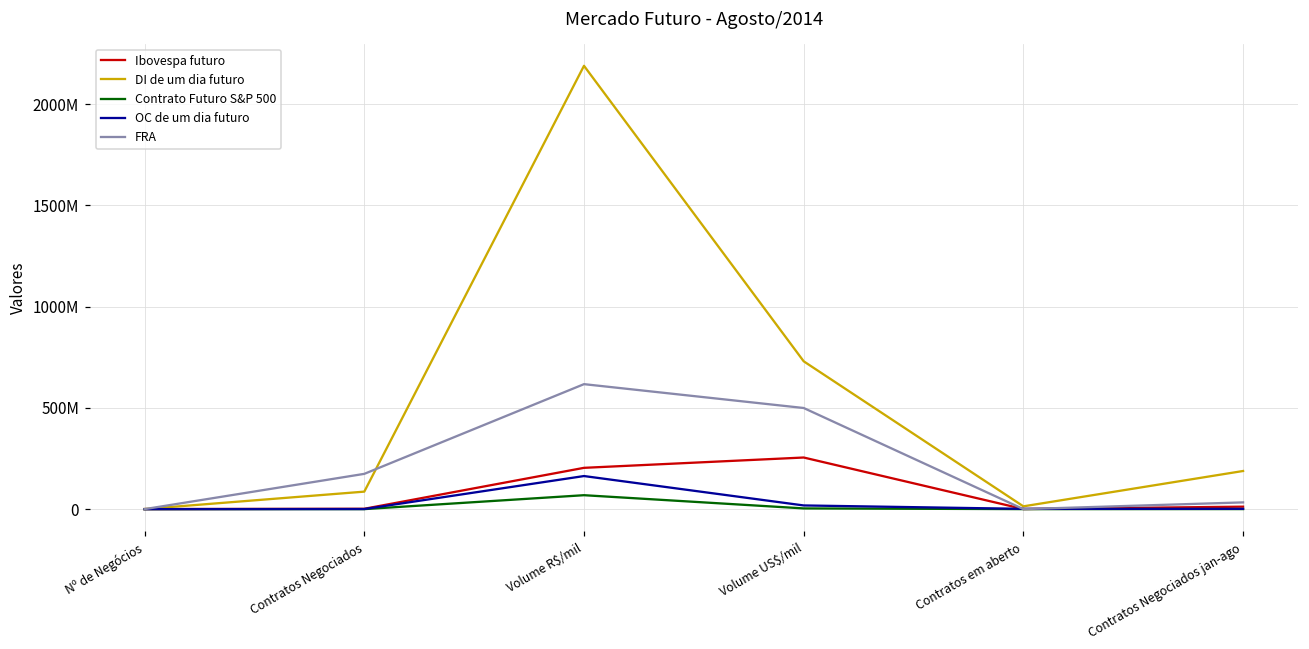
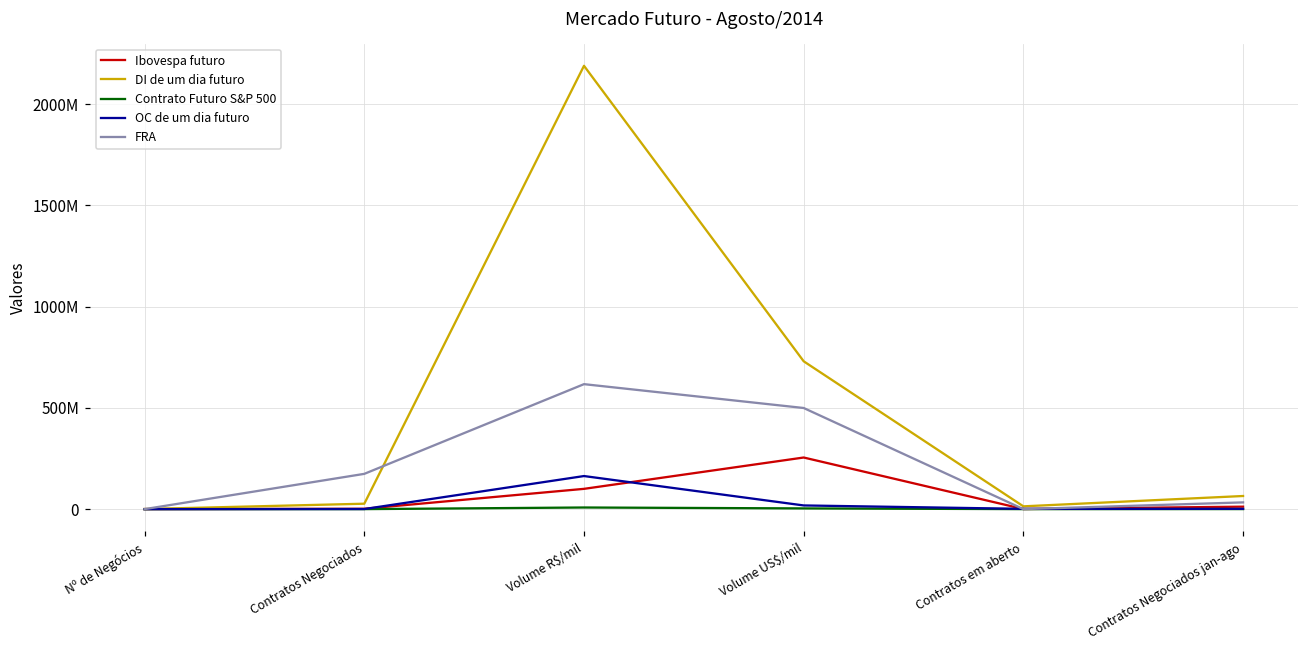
  {
    "Ibovespa futuro": {
-     "Volume R$/mil": 200000000,
+     "Volume R$/mil": 100000000,
      "Volume US$/mil": 250000000
    },
    "DI de um dia futuro": {
-     "Contratos Negociados": 90000000,
+     "Contratos Negociados": 30000000,
      "Volume R$/mil": 2190000000,
      "Volume US$/mil": 730000000,
-     "Contratos Negociados jan-ago": 190000000
+     "Contratos Negociados jan-ago": 60000000
    },
    "Contrato Futuro S&P 500": {
-     "Volume R$/mil": 70000000,
+     "Volume R$/mil": 10000000,
      "Volume US$/mil": 0
    },
    "OC de um dia futuro": {
      "Volume R$/mil": 160000000,
      "Volume US$/mil": 20000000
    },
    "FRA": {
      "Contratos Negociados": 170000000,
      "Volume R$/mil": 620000000,
      "Volume US$/mil": 500000000,
      "Contratos Negociados jan-ago": 30000000
    }
  }
